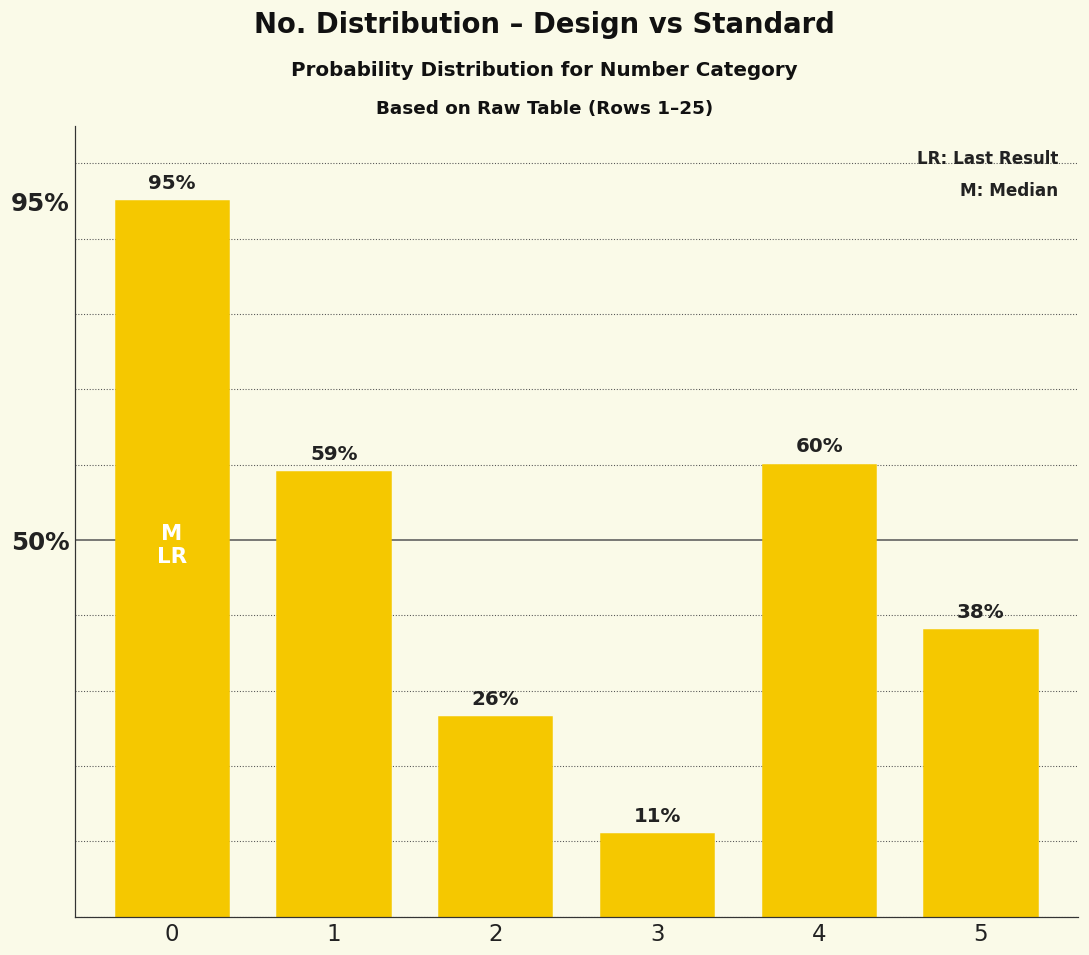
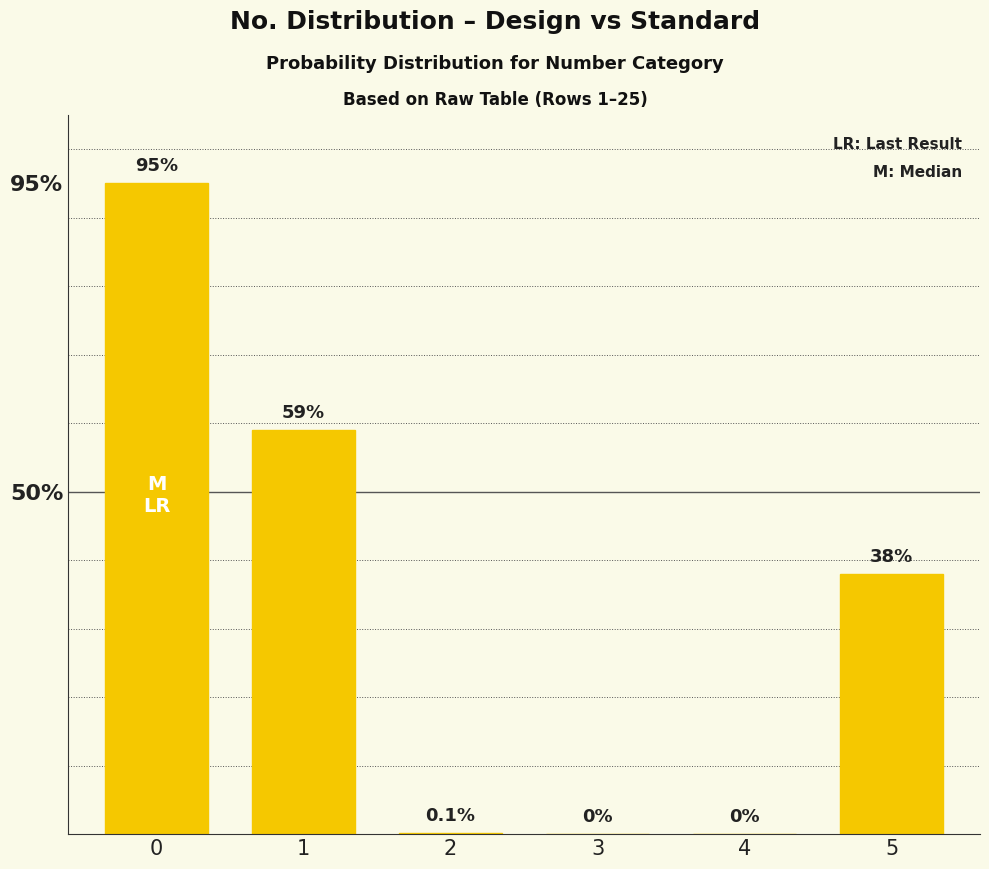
  {
    "0": "95%",
    "1": "59%",
-   "2": "26%",
-   "3": "11%",
-   "4": "60%",
+   "2": "0.1%",
+   "3": "0%",
+   "4": "0%",
    "5": "38%"
  }
